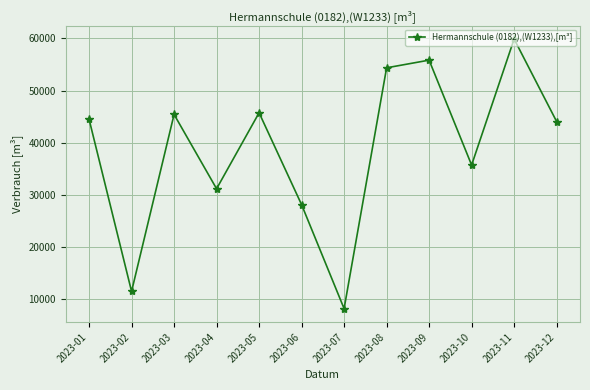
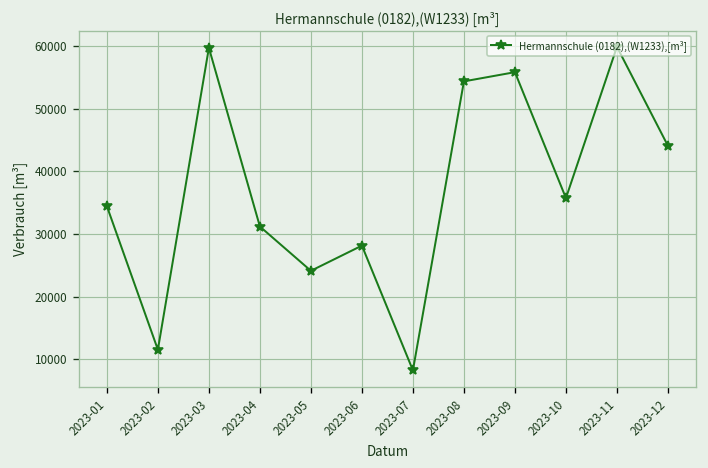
  {
-   "2023-01": 45000,
+   "2023-01": 34000,
    "2023-02": 12000,
-   "2023-03": 45000,
+   "2023-03": 60000,
    "2023-04": 31000,
-   "2023-05": 46000,
+   "2023-05": 24000,
    "2023-06": 28000,
    "2023-07": 8000,
    "2023-08": 54000,
    "2023-09": 56000,
    "2023-10": 36000,
    "2023-12": 44000
  }
